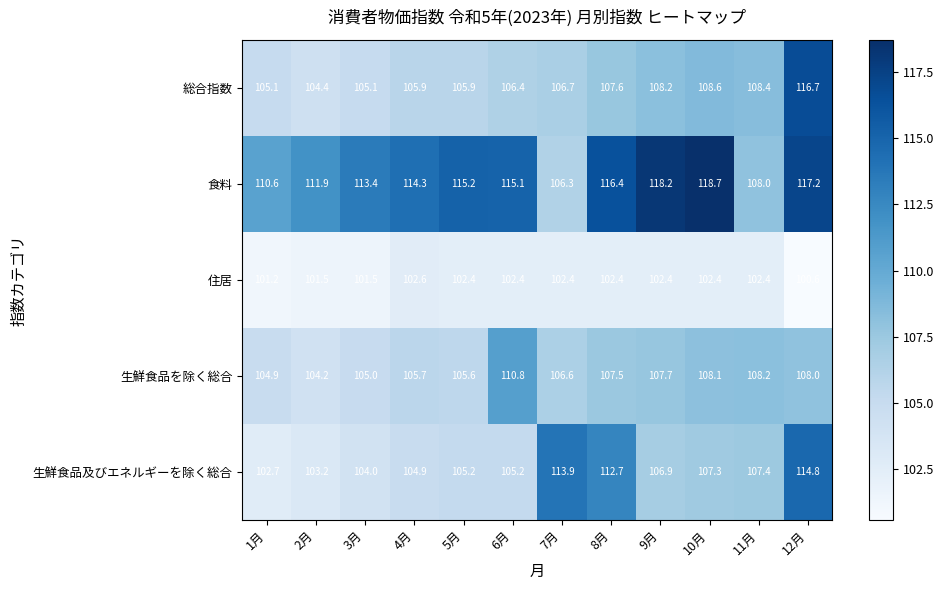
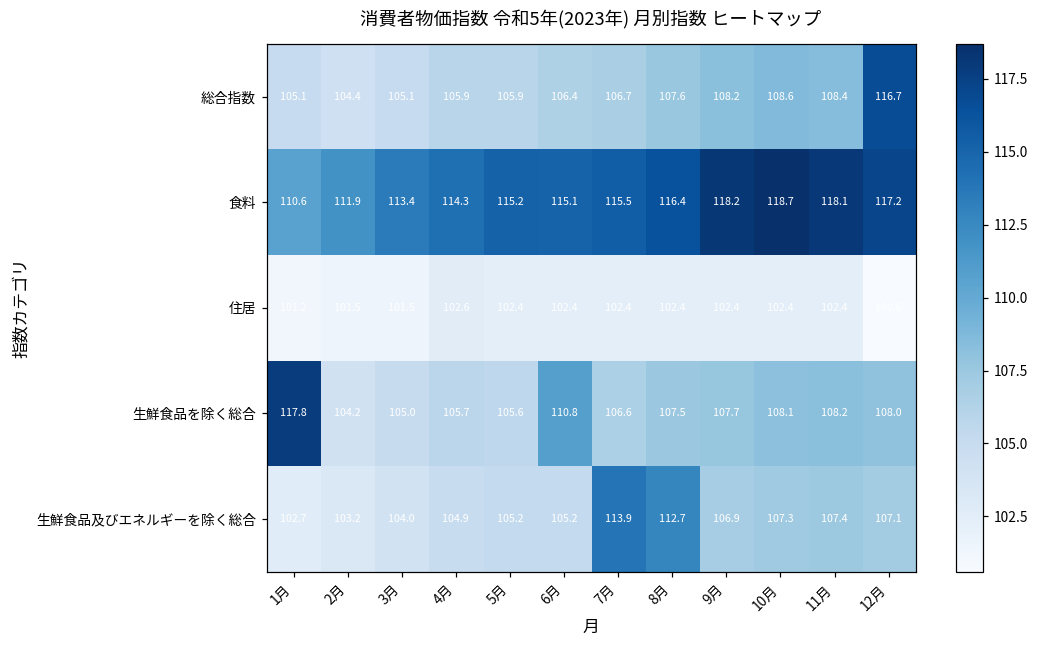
  {
    "総合指数": {
      "1月": 105.1,
      "2月": 104.4,
      "3月": 105.1,
      "4月": 105.9,
      "5月": 105.9,
      "6月": 106.4,
      "7月": 106.7,
      "8月": 107.6,
      "9月": 108.2,
      "10月": 108.6,
      "11月": 108.4,
      "12月": 116.7
    },
    "食料": {
      "1月": 110.6,
      "2月": 111.9,
      "3月": 113.4,
      "4月": 114.3,
      "5月": 115.2,
      "6月": 115.1,
-     "7月": 106.3,
+     "7月": 115.5,
      "8月": 116.4,
      "9月": 118.2,
      "10月": 118.7,
-     "11月": 108.0,
+     "11月": 118.1,
      "12月": 117.2
    },
    "生鮮食品を除く総合": {
-     "1月": 104.9,
+     "1月": 117.8,
      "3月": 105.0,
      "4月": 105.7,
      "5月": 105.6,
      "6月": 110.8,
      "7月": 106.6,
      "8月": 107.5,
      "9月": 107.7,
      "10月": 108.1,
      "11月": 108.2,
      "12月": 108.0
    },
    "生鮮食品及びエネルギーを除く総合": {
      "4月": 104.9,
      "5月": 105.2,
      "6月": 105.2,
      "7月": 113.9,
      "8月": 112.7,
      "9月": 106.9,
      "10月": 107.3,
      "11月": 107.4,
-     "12月": 114.8
+     "12月": 107.1
    }
  }
